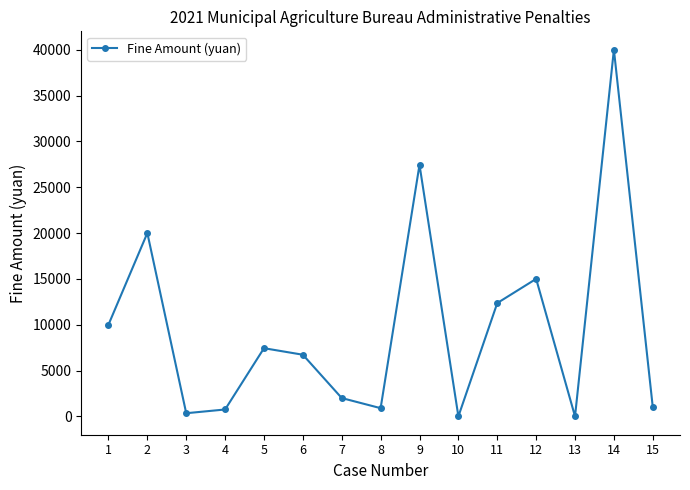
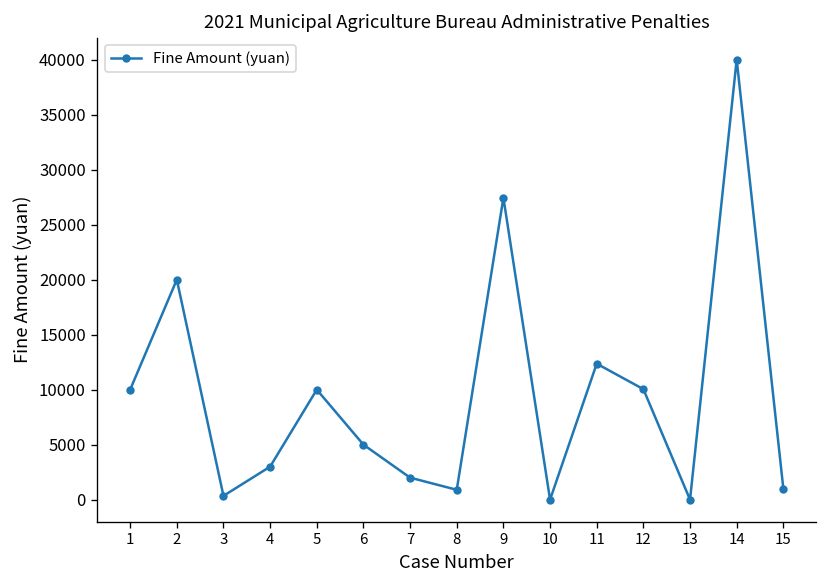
  {
    "1": 10000,
    "2": 20000,
    "3": 0,
-   "4": 1000,
-   "5": 7000,
-   "6": 7000,
+   "4": 3000,
+   "5": 10000,
+   "6": 5000,
    "7": 2000,
    "8": 1000,
    "9": 27000,
    "10": 0,
    "11": 12000,
-   "12": 15000,
+   "12": 10000,
    "13": 0,
    "14": 40000,
    "15": 1000
  }
